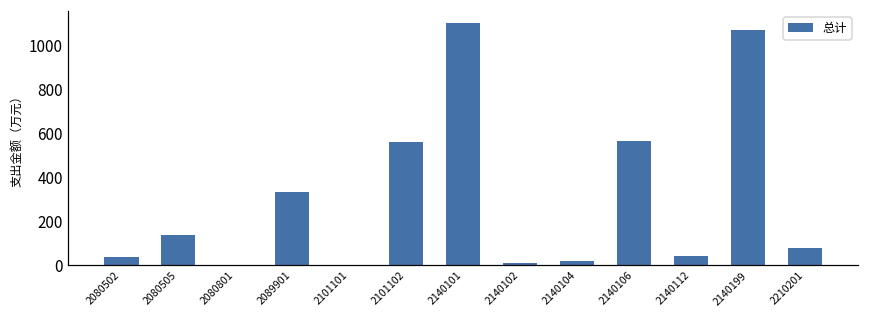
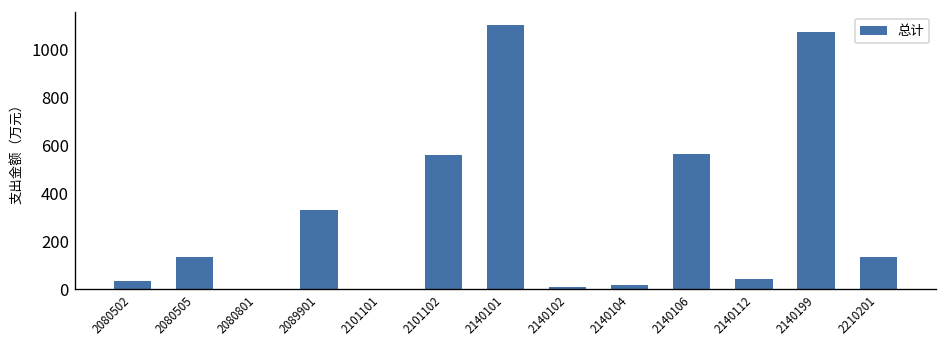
  {
    "2080502": 30,
    "2080505": 140,
    "2089901": 330,
    "2101102": 560,
    "2140101": 1100,
    "2140104": 20,
    "2140106": 560,
    "2140112": 40,
    "2140199": 1070,
-   "2210201": 80
+   "2210201": 130
  }
